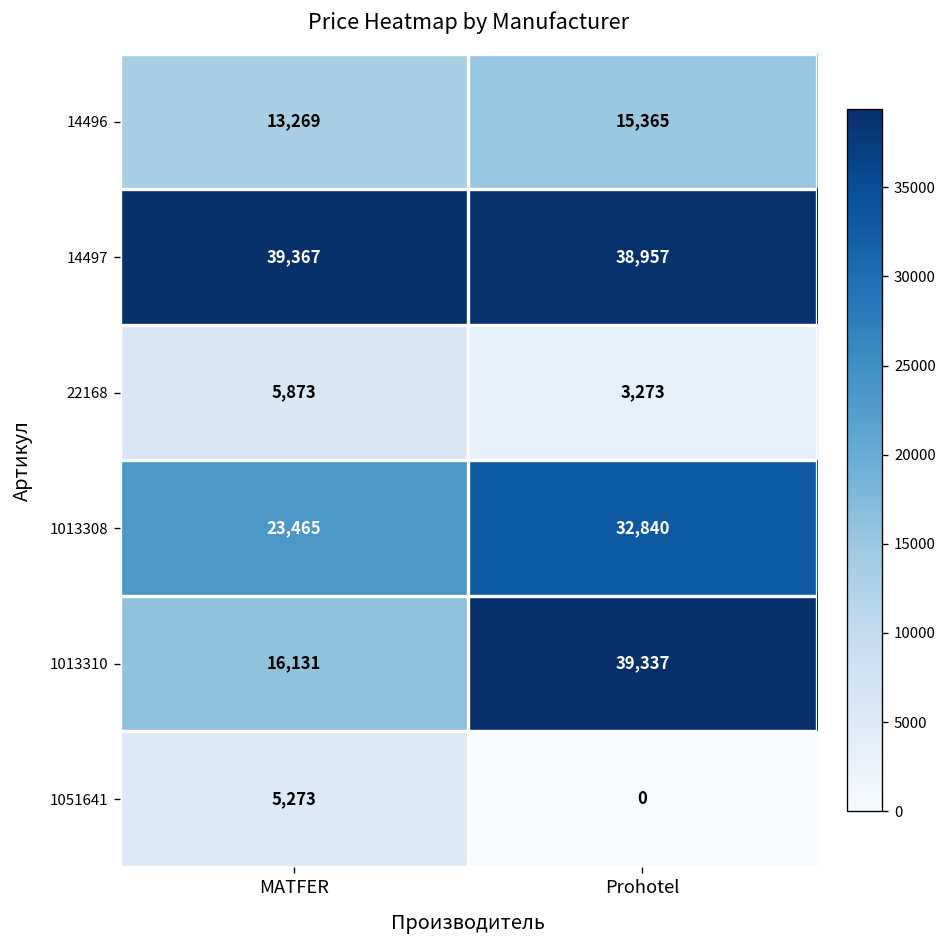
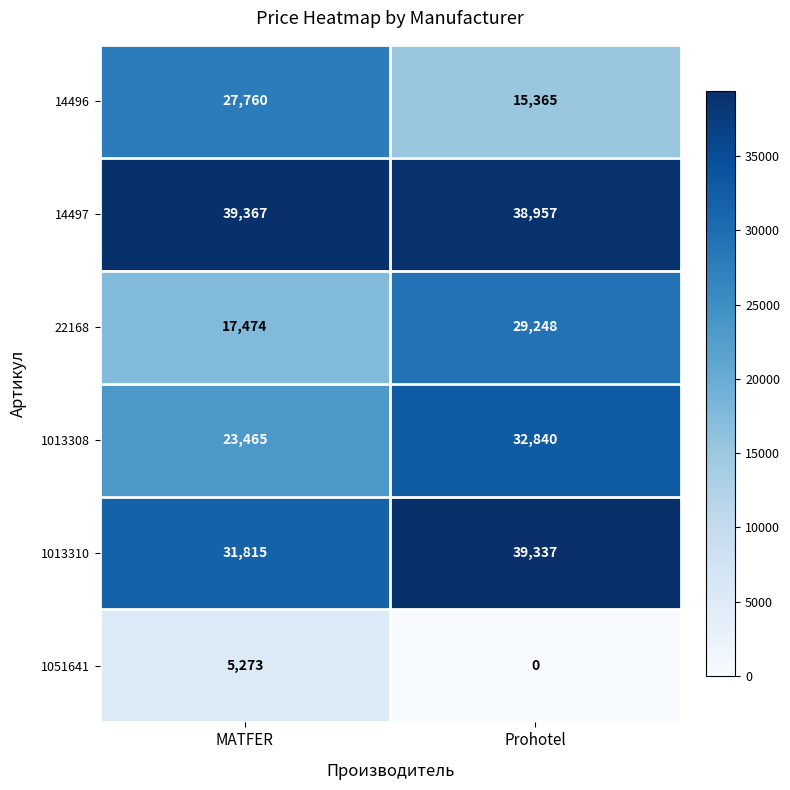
  {
    "14496": {
-     "MATFER": "13,269",
+     "MATFER": "27,760",
      "Prohotel": "15,365"
    },
    "14497": {
      "MATFER": "39,367",
      "Prohotel": "38,957"
    },
    "22168": {
-     "MATFER": "5,873",
-     "Prohotel": "3,273"
+     "MATFER": "17,474",
+     "Prohotel": "29,248"
    },
    "1013308": {
      "MATFER": "23,465",
      "Prohotel": "32,840"
    },
    "1013310": {
-     "MATFER": "16,131",
+     "MATFER": "31,815",
      "Prohotel": "39,337"
    },
    "1051641": {
      "MATFER": "5,273",
      "Prohotel": "0"
    }
  }
